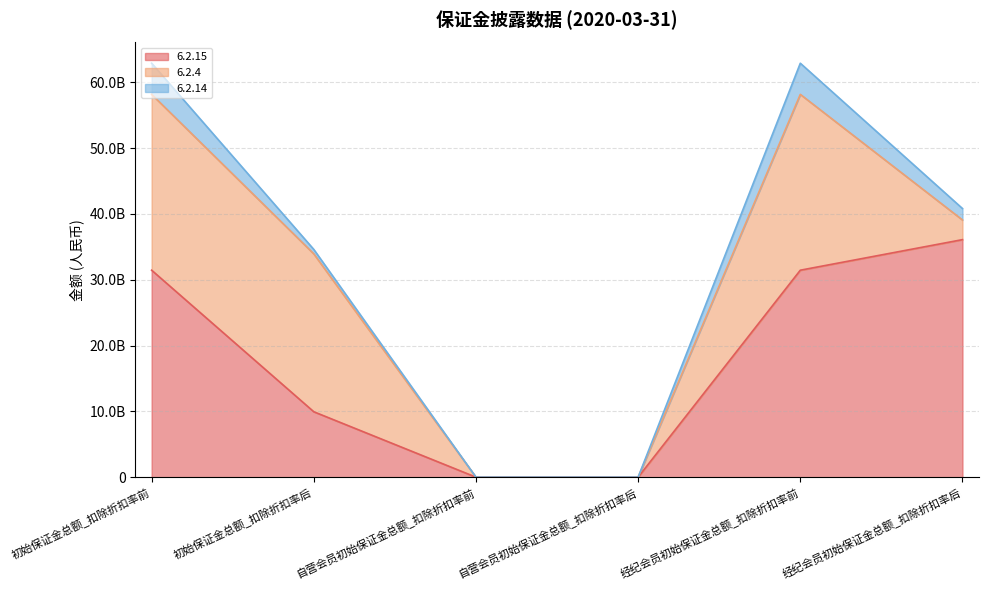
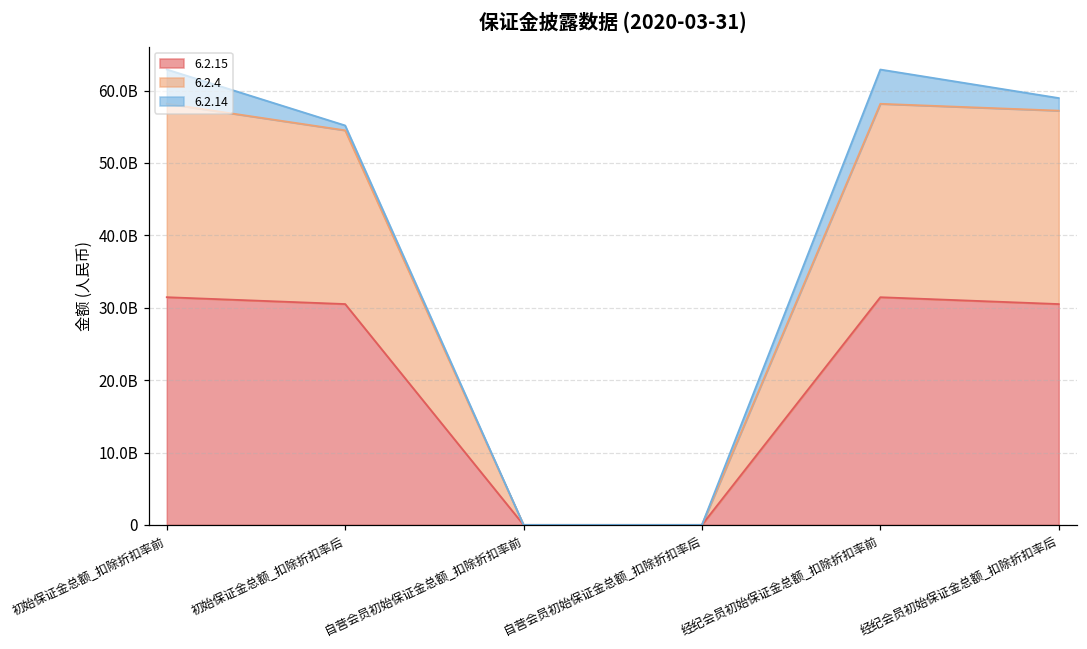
  {
    "6.2.15": {
      "初始保证金总额_扣除折扣率前": 31000000000,
-     "初始保证金总额_扣除折扣率后": 10000000000,
+     "初始保证金总额_扣除折扣率后": 31000000000,
      "经纪会员初始保证金总额_扣除折扣率前": 31000000000,
-     "经纪会员初始保证金总额_扣除折扣率后": 36000000000
+     "经纪会员初始保证金总额_扣除折扣率后": 31000000000
    },
    "6.2.4": {
      "初始保证金总额_扣除折扣率后": 24000000000,
      "经纪会员初始保证金总额_扣除折扣率前": 27000000000,
-     "经纪会员初始保证金总额_扣除折扣率后": 3000000000
+     "经纪会员初始保证金总额_扣除折扣率后": 27000000000
    },
    "6.2.14": {
      "初始保证金总额_扣除折扣率后": 1000000000,
      "经纪会员初始保证金总额_扣除折扣率前": 5000000000,
      "经纪会员初始保证金总额_扣除折扣率后": 2000000000
    }
  }
